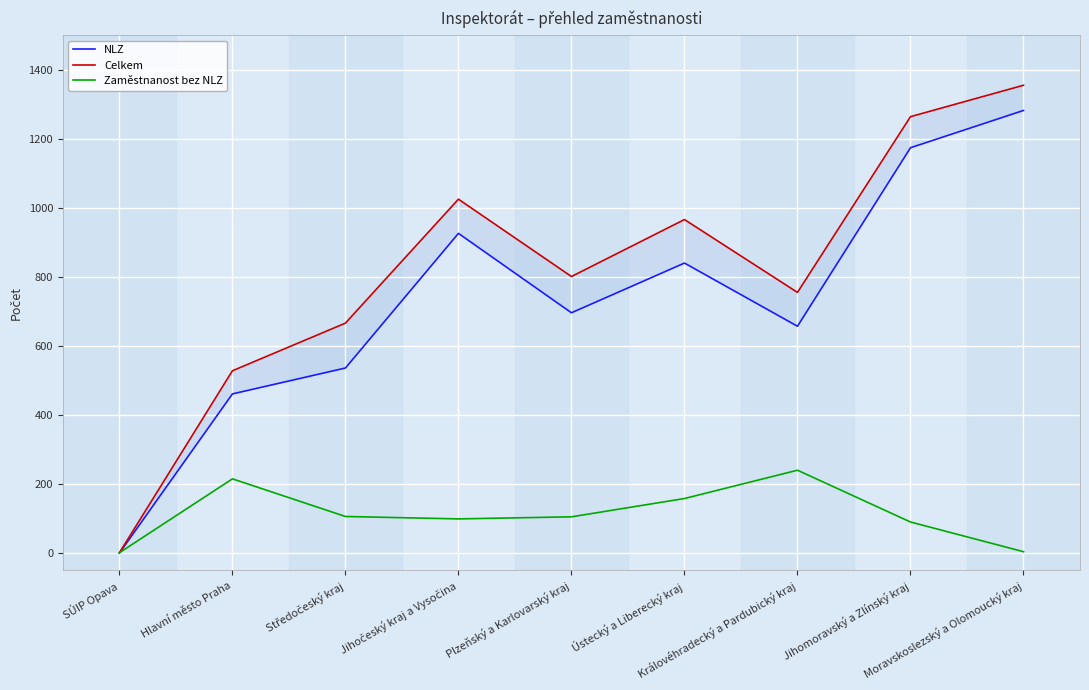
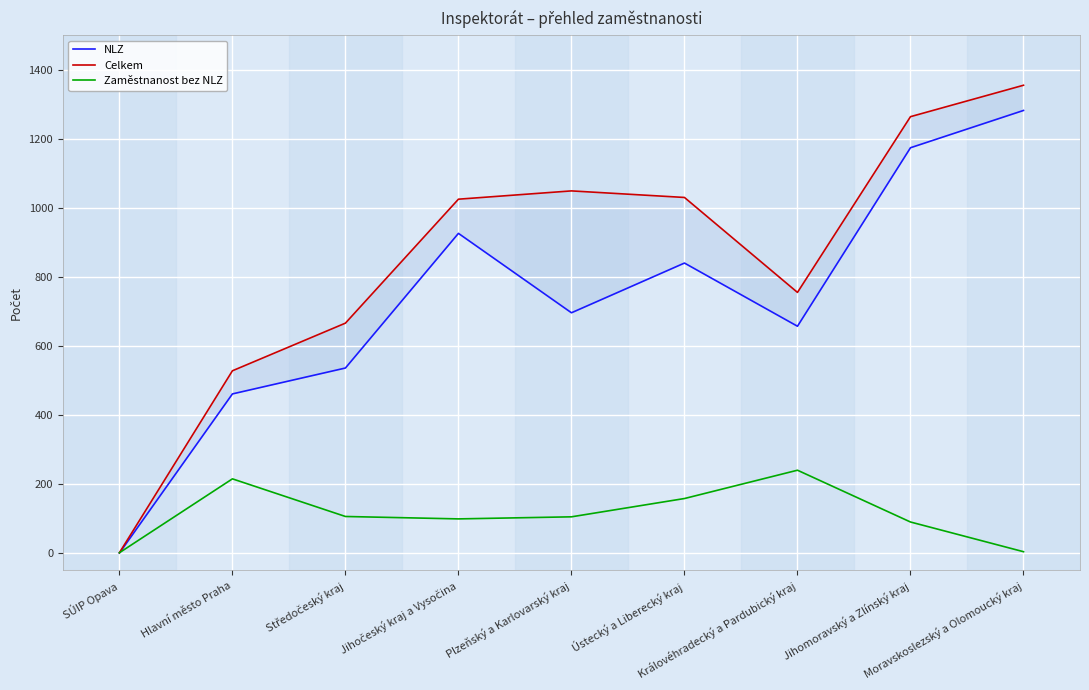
  {
    "NLZ": {
      "Hlavní město Praha": 460,
      "Středočeský kraj": 540,
      "Jihočeský kraj a Vysočina": 930,
      "Plzeňský a Karlovarský kraj": 700,
      "Ústecký a Liberecký kraj": 840,
      "Královéhradecký a Pardubický kraj": 660,
      "Jihomoravský a Zlínský kraj": 1170,
      "Moravskoslezský a Olomoucký kraj": 1280
    },
    "Celkem": {
      "Hlavní město Praha": 530,
      "Středočeský kraj": 670,
      "Jihočeský kraj a Vysočina": 1030,
-     "Plzeňský a Karlovarský kraj": 800,
-     "Ústecký a Liberecký kraj": 970,
+     "Plzeňský a Karlovarský kraj": 1050,
+     "Ústecký a Liberecký kraj": 1030,
      "Královéhradecký a Pardubický kraj": 760,
      "Jihomoravský a Zlínský kraj": 1260,
      "Moravskoslezský a Olomoucký kraj": 1360
    },
    "Zaměstnanost bez NLZ": {
      "Hlavní město Praha": 220,
      "Středočeský kraj": 110,
      "Jihočeský kraj a Vysočina": 100,
      "Plzeňský a Karlovarský kraj": 110,
      "Ústecký a Liberecký kraj": 160,
      "Královéhradecký a Pardubický kraj": 240,
      "Jihomoravský a Zlínský kraj": 90,
      "Moravskoslezský a Olomoucký kraj": 0
    }
  }
